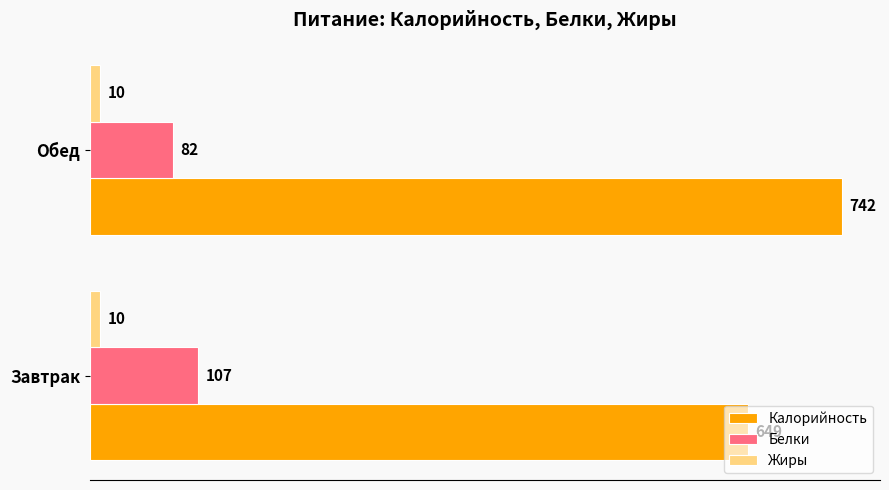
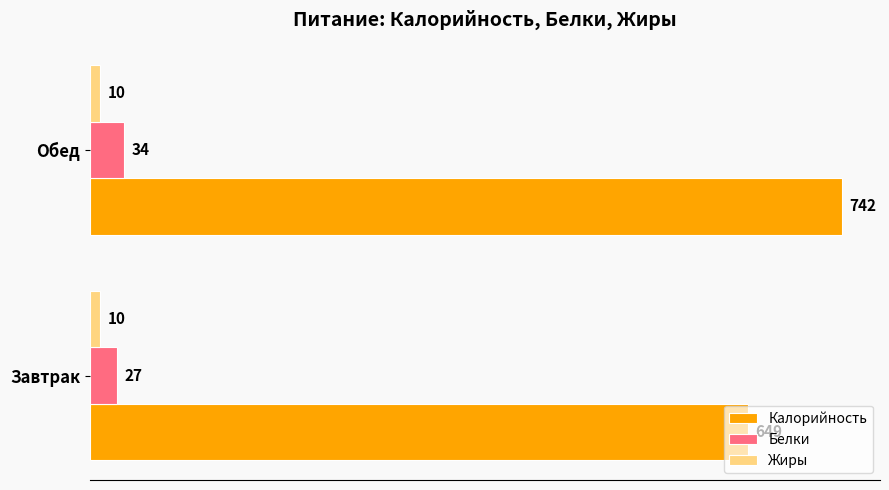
  {
    "Калорийность": {
      "Обед": 742
    },
    "Белки": {
-     "Обед": 82,
-     "Завтрак": 107
+     "Обед": 34,
+     "Завтрак": 27
    },
    "Жиры": {
      "Обед": 10,
      "Завтрак": 10
    }
  }
